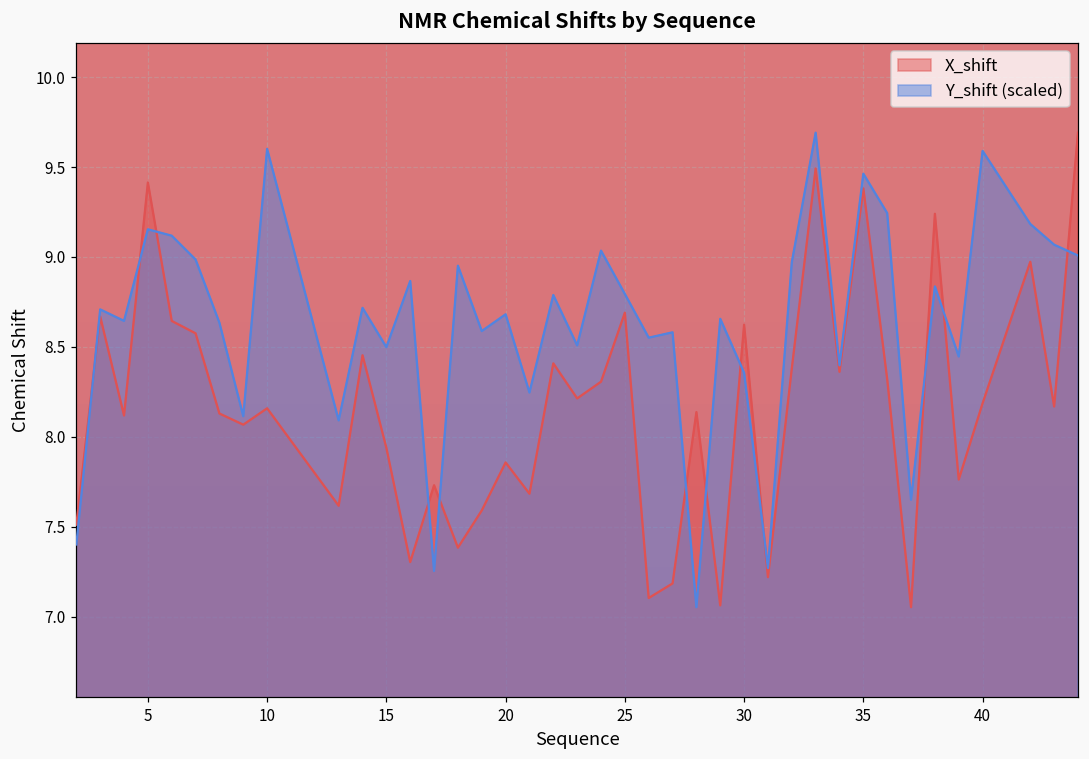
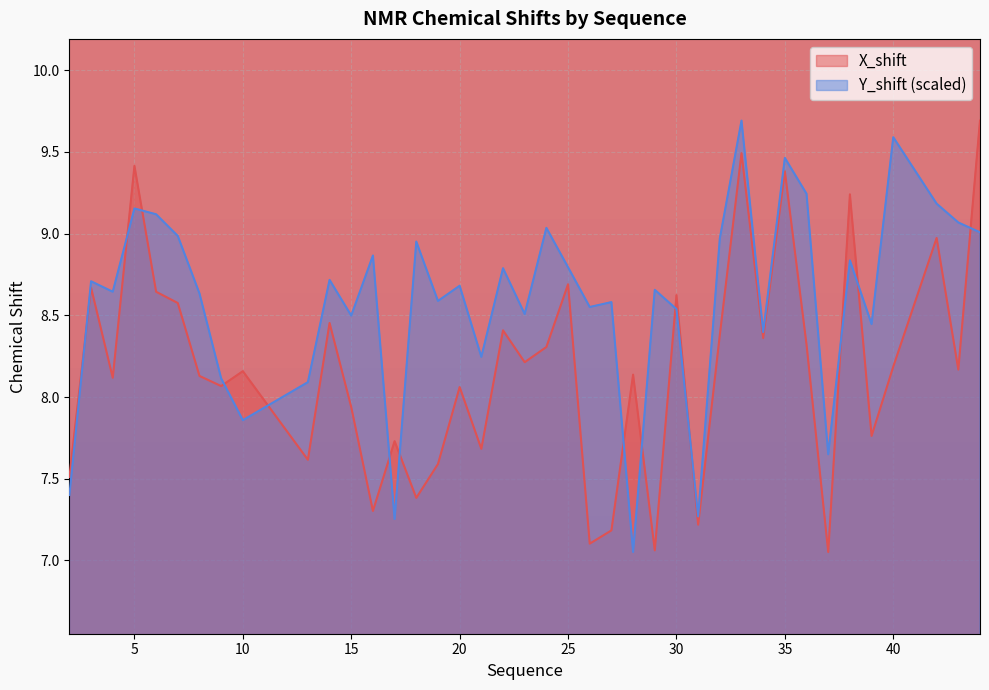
  {
    "X_shift": {
      "5": 9.41,
      "10": 8.16,
      "15": 7.94,
-     "20": 7.86,
+     "20": 8.06,
      "25": 8.69,
      "30": 8.62,
      "35": 9.38,
      "40": 8.19
    },
    "Y_shift (scaled)": {
      "5": 9.15,
-     "10": 9.60,
+     "10": 7.86,
      "15": 8.50,
      "20": 8.68,
      "25": 8.79,
-     "30": 8.36,
+     "30": 8.54,
      "35": 9.46,
      "40": 9.59
    }
  }
